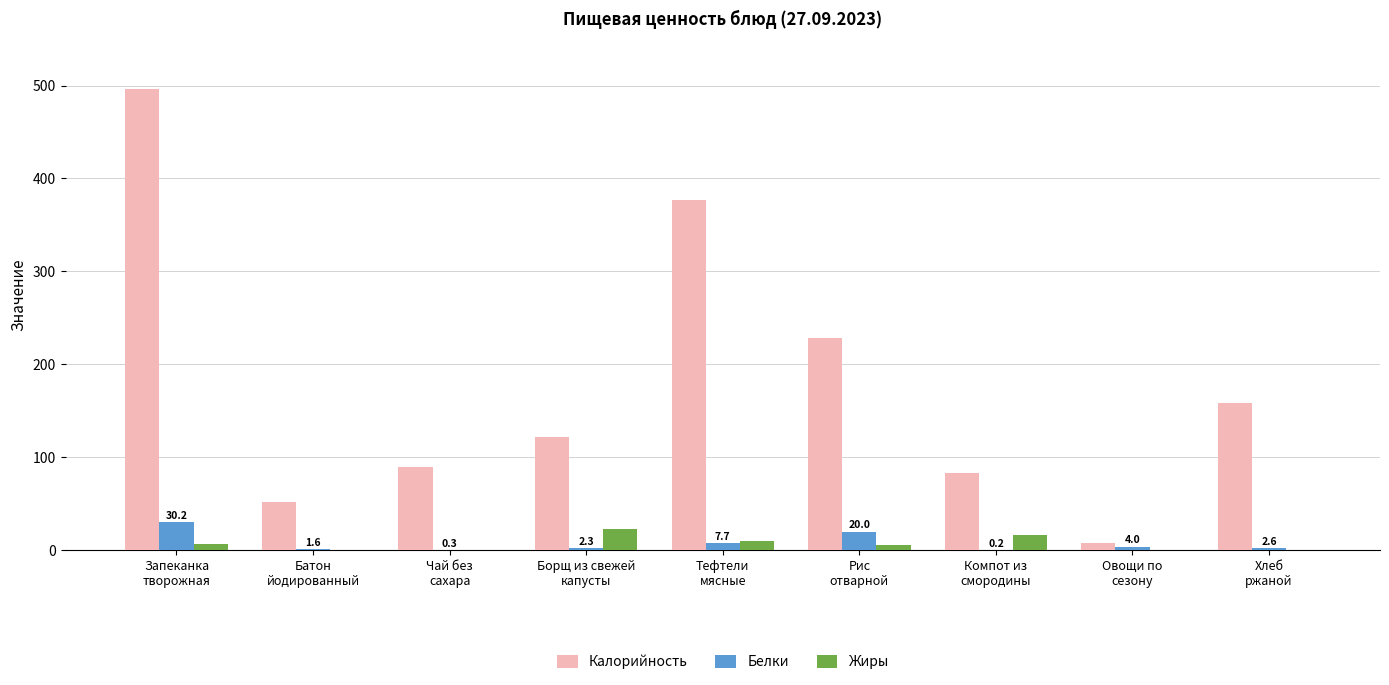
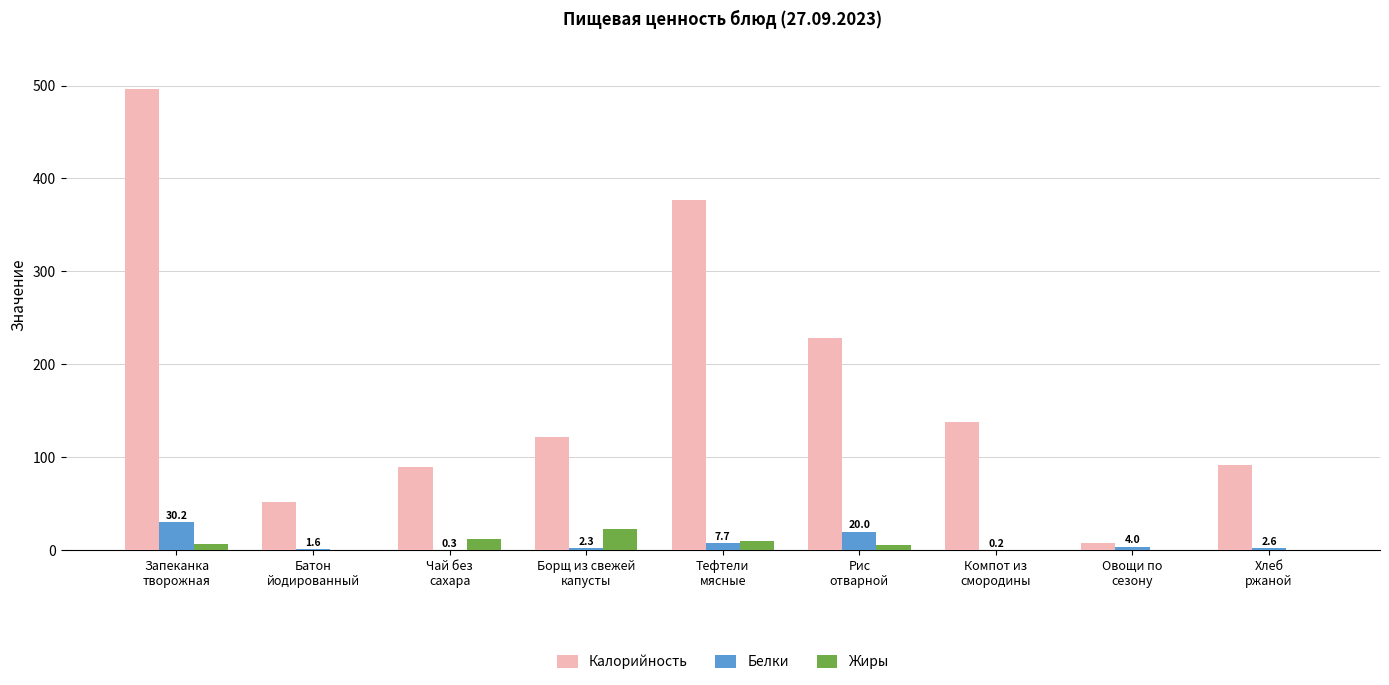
  {
    "Калорийность": {
      "Запеканка творожная": 500,
      "Батон йодированный": 50,
      "Чай без сахара": 90,
      "Борщ из свежей капусты": 120,
      "Тефтели мясные": 380,
      "Рис отварной": 230,
-     "Компот из смородины": 80,
+     "Компот из смородины": 140,
      "Овощи по сезону": 10,
-     "Хлеб ржаной": 160
+     "Хлеб ржаной": 90
    },
    "Белки": {
      "Запеканка творожная": 30.2,
      "Батон йодированный": 1.6,
      "Чай без сахара": 0.3,
      "Борщ из свежей капусты": 2.3,
      "Тефтели мясные": 7.7,
      "Рис отварной": 20.0,
      "Компот из смородины": 0.2,
      "Овощи по сезону": 4.0,
      "Хлеб ржаной": 2.6
    },
    "Жиры": {
      "Запеканка творожная": 10,
-     "Чай без сахара": 0,
+     "Чай без сахара": 10,
      "Борщ из свежей капусты": 20,
      "Тефтели мясные": 10,
      "Рис отварной": 10,
-     "Компот из смородины": 20,
+     "Компот из смородины": 0,
      "Овощи по сезону": 0
    }
  }
